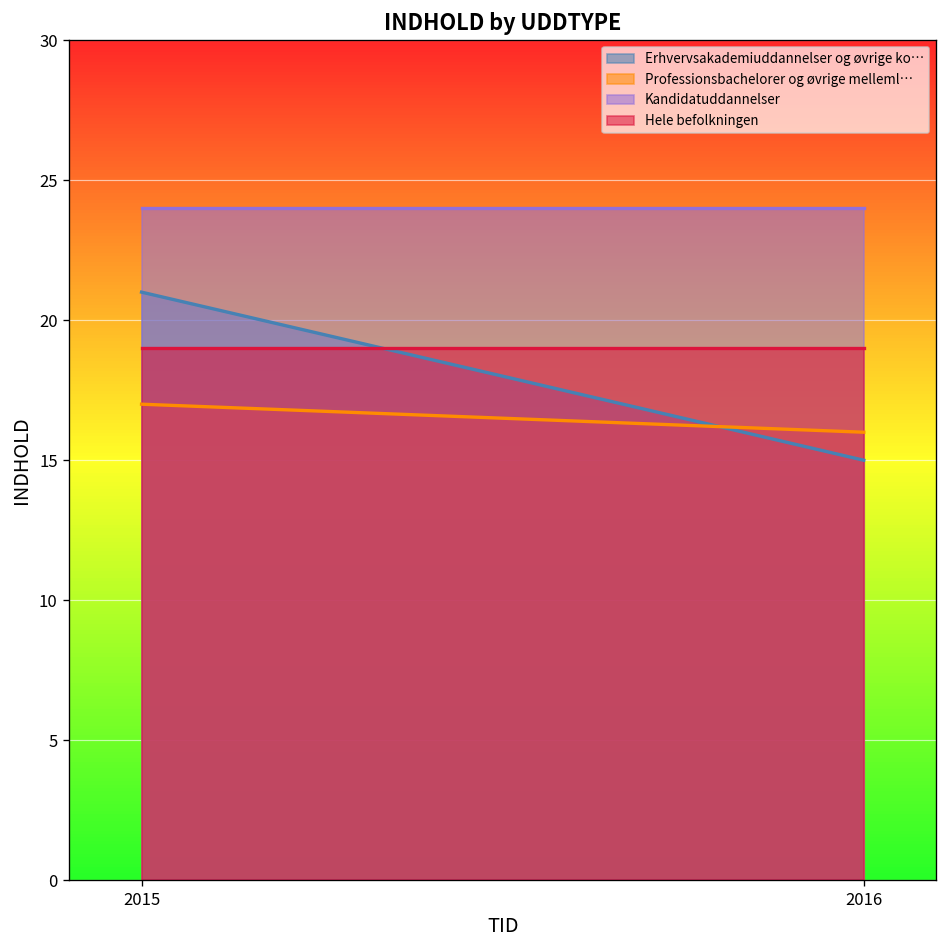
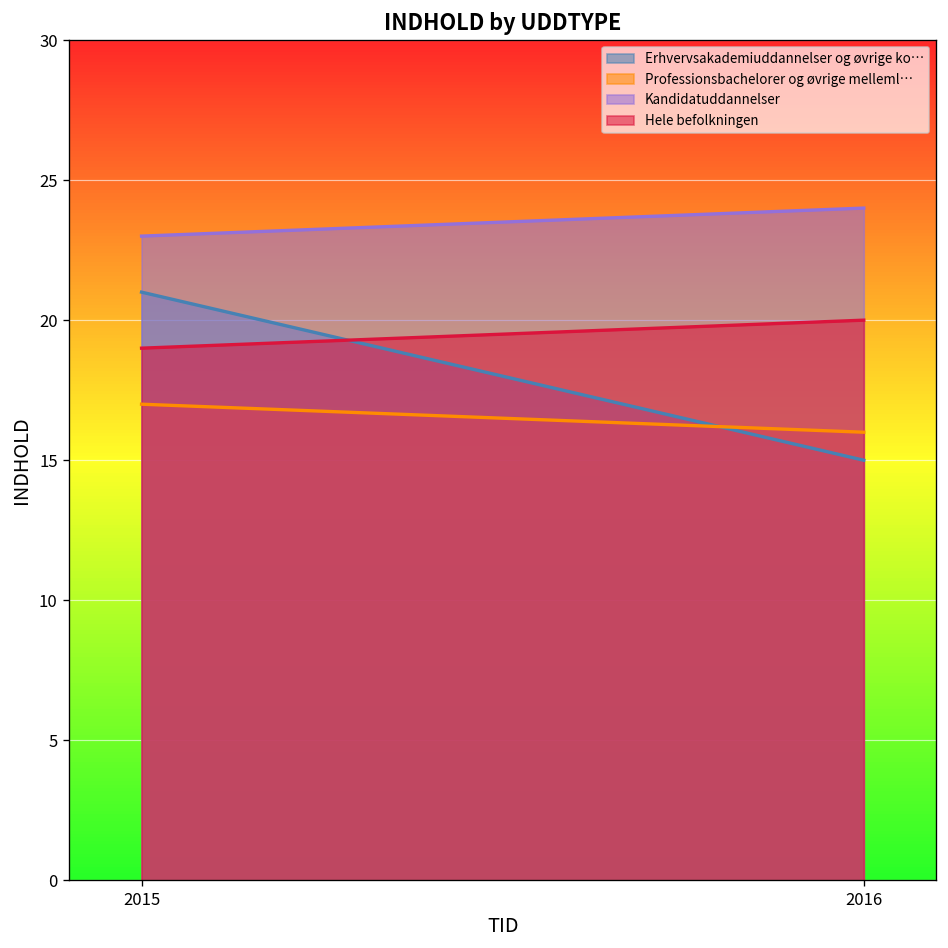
  {
    "Erhvervsakademiuddannelser og øvrige ko…": {
      "2015": 21,
      "2016": 15
    },
    "Professionsbachelorer og øvrige melleml…": {
      "2015": 17,
      "2016": 16
    },
    "Kandidatuddannelser": {
-     "2015": 24,
+     "2015": 23,
      "2016": 24
    },
    "Hele befolkningen": {
      "2015": 19,
-     "2016": 19
+     "2016": 20
    }
  }
